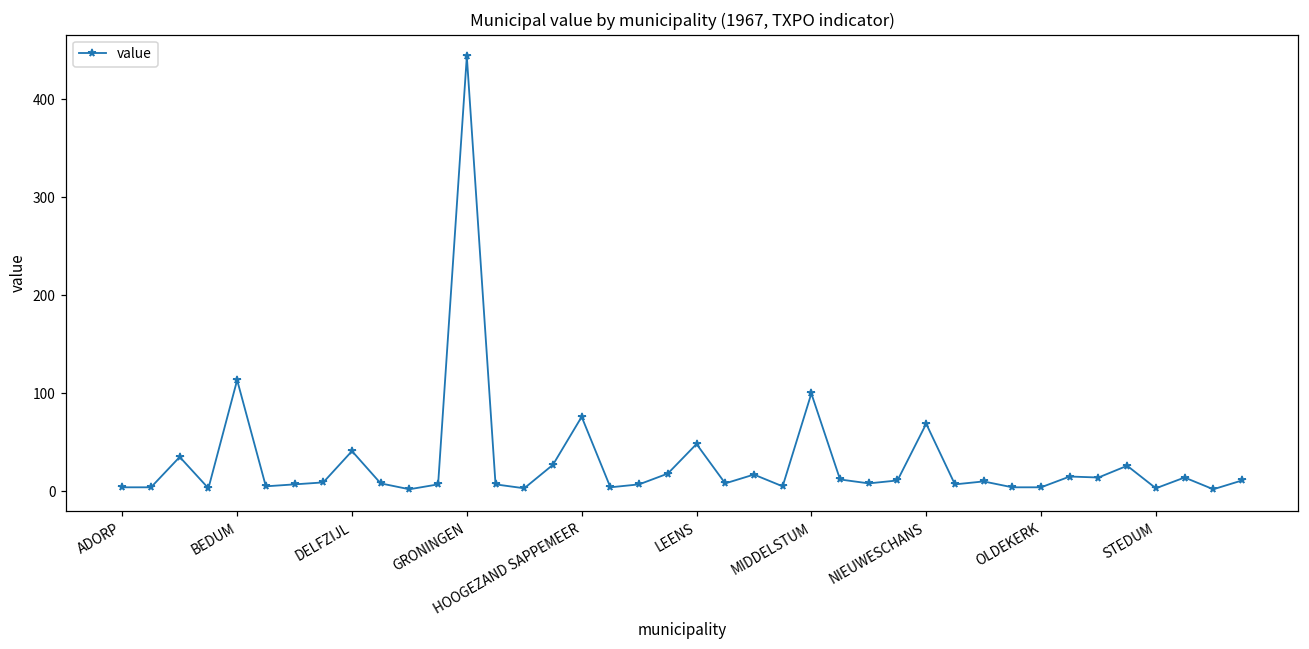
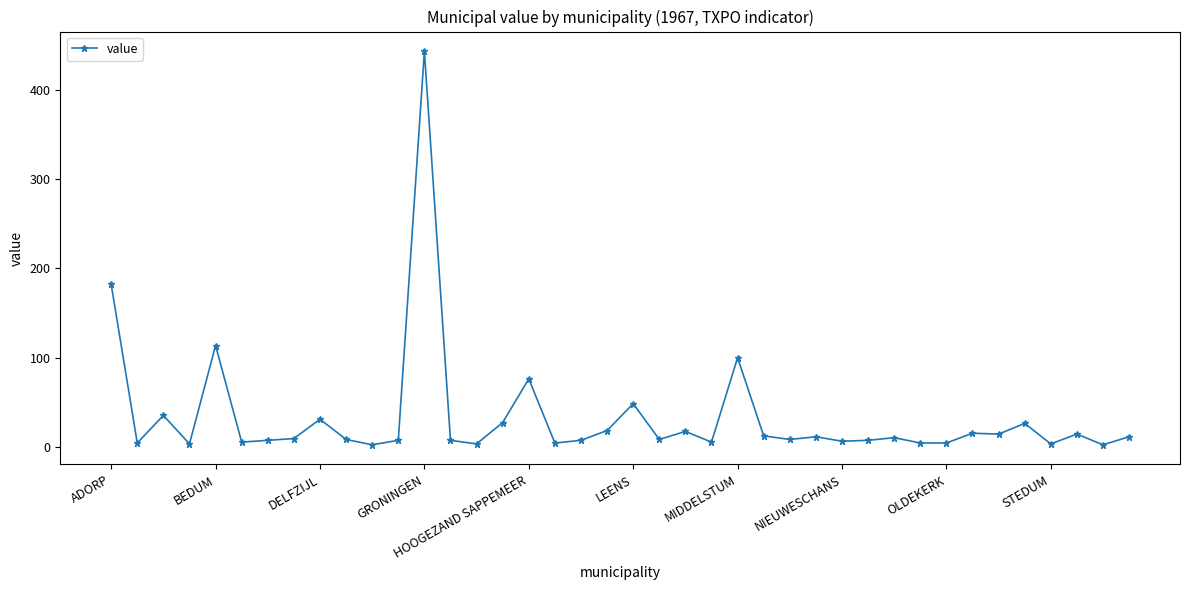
  {
-   "ADORP": 0,
+   "ADORP": 180,
    "BEDUM": 110,
-   "DELFZIJL": 40,
+   "DELFZIJL": 30,
    "GRONINGEN": 440,
    "HOOGEZAND SAPPEMEER": 80,
    "LEENS": 50,
    "MIDDELSTUM": 100,
-   "NIEUWESCHANS": 70,
+   "NIEUWESCHANS": 10,
    "OLDEKERK": 0,
    "STEDUM": 0
  }
